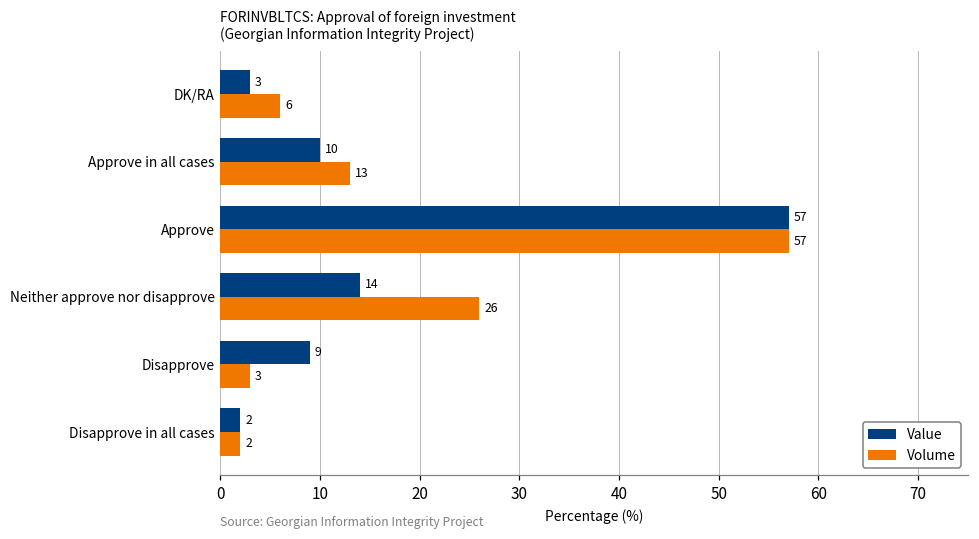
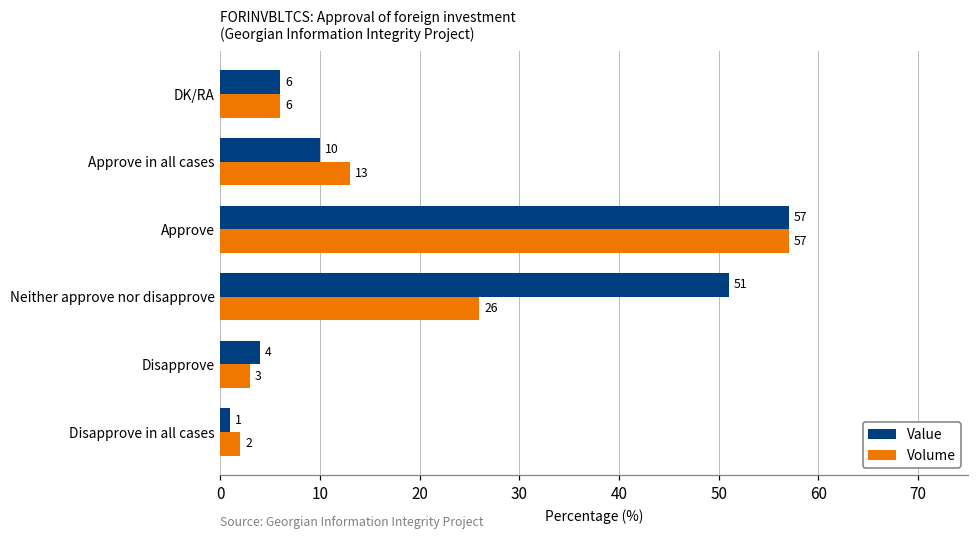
  {
    "Value": {
-     "DK/RA": 3,
+     "DK/RA": 6,
      "Approve in all cases": 10,
      "Approve": 57,
-     "Neither approve nor disapprove": 14,
-     "Disapprove": 9,
-     "Disapprove in all cases": 2
+     "Neither approve nor disapprove": 51,
+     "Disapprove": 4,
+     "Disapprove in all cases": 1
    },
    "Volume": {
      "DK/RA": 6,
      "Approve in all cases": 13,
      "Approve": 57,
      "Neither approve nor disapprove": 26,
      "Disapprove": 3,
      "Disapprove in all cases": 2
    }
  }
